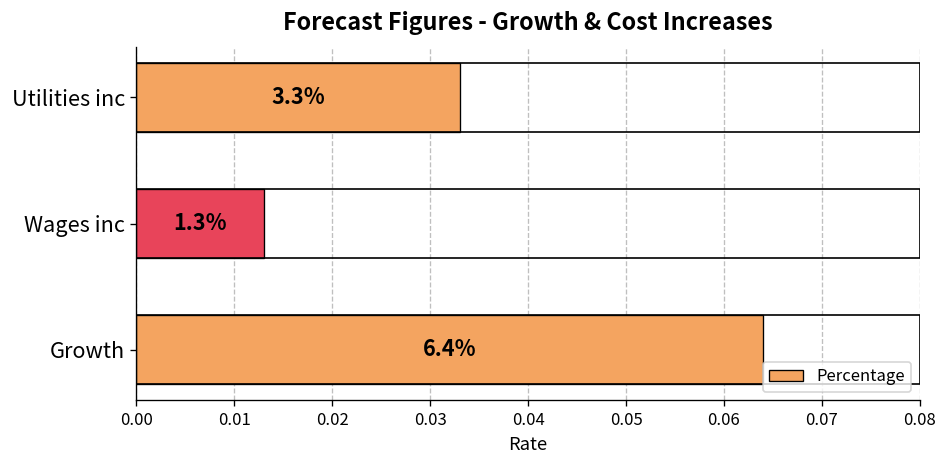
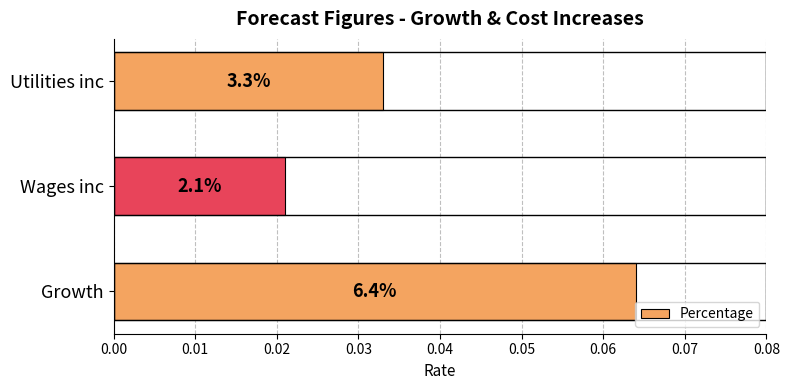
  {
    "Utilities inc": "3.3%",
-   "Wages inc": "1.3%",
+   "Wages inc": "2.1%",
    "Growth": "6.4%"
  }
